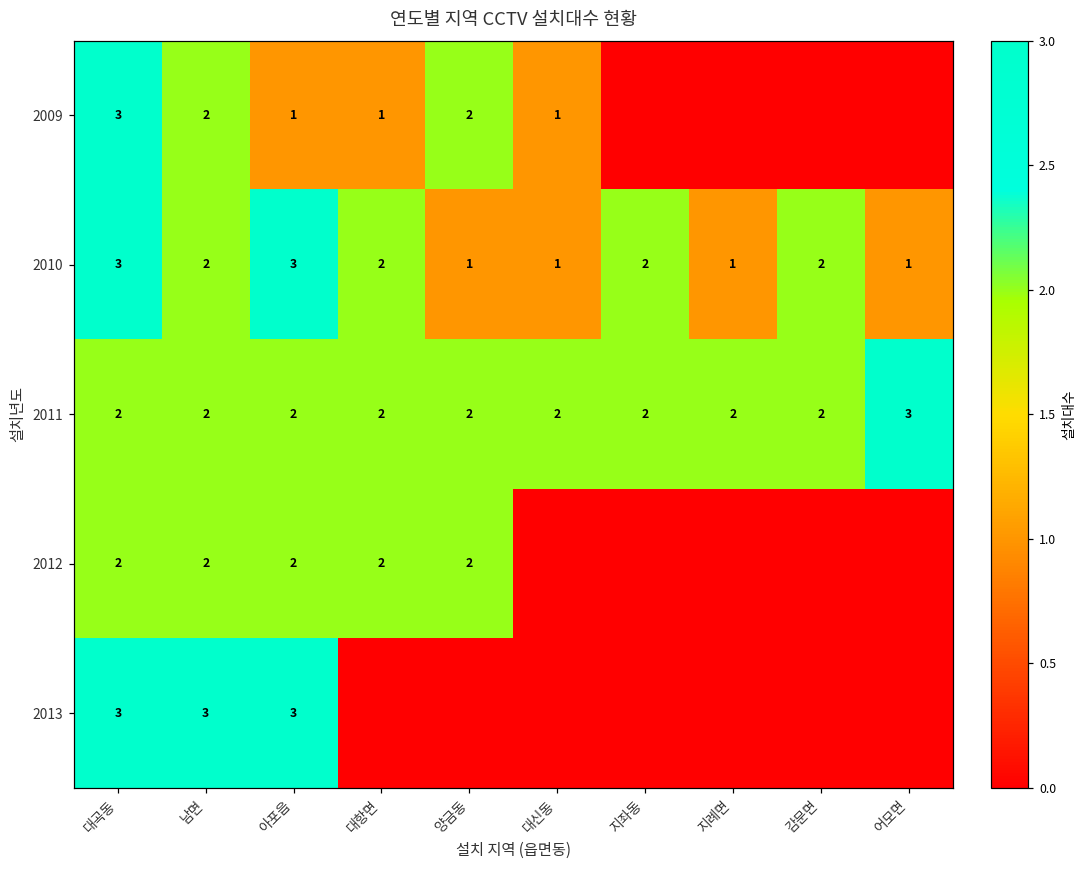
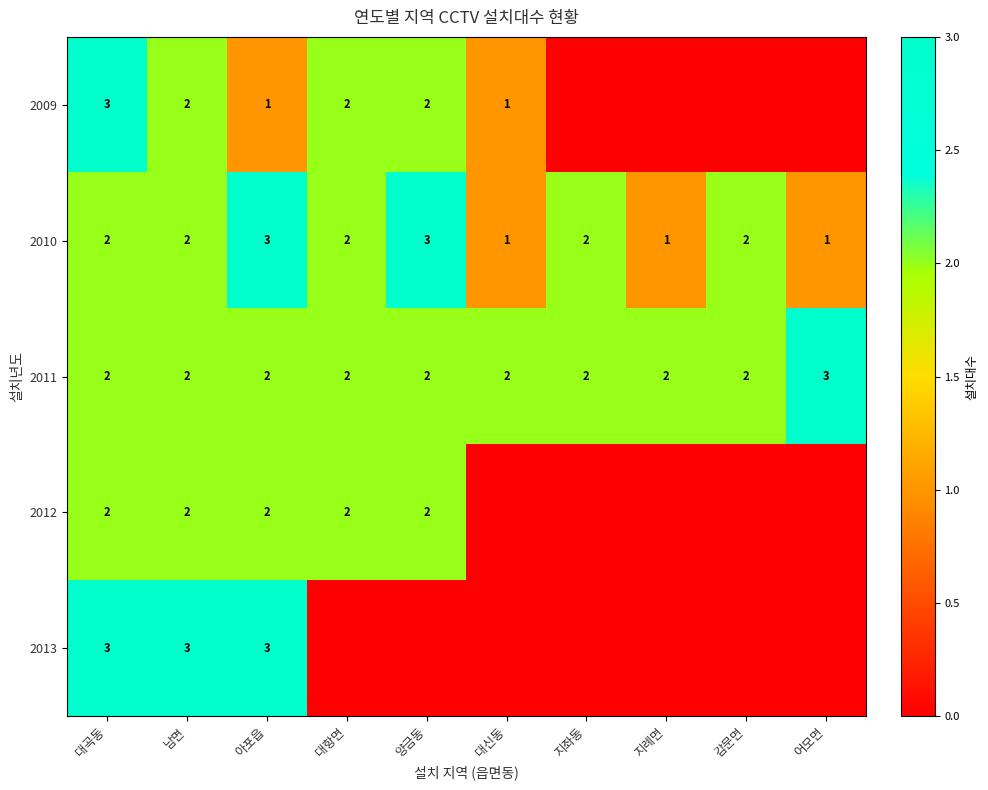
  {
    "2009": {
      "대곡동": 3,
      "남면": 2,
      "아포읍": 1,
-     "대항면": 1,
+     "대항면": 2,
      "양금동": 2,
      "대신동": 1
    },
    "2010": {
-     "대곡동": 3,
+     "대곡동": 2,
      "남면": 2,
      "아포읍": 3,
      "대항면": 2,
-     "양금동": 1,
+     "양금동": 3,
      "대신동": 1,
      "지좌동": 2,
      "지례면": 1,
      "감문면": 2,
      "어모면": 1
    },
    "2011": {
      "대곡동": 2,
      "남면": 2,
      "아포읍": 2,
      "대항면": 2,
      "양금동": 2,
      "대신동": 2,
      "지좌동": 2,
      "지례면": 2,
      "감문면": 2,
      "어모면": 3
    },
    "2012": {
      "대곡동": 2,
      "남면": 2,
      "아포읍": 2,
      "대항면": 2,
      "양금동": 2
    },
    "2013": {
      "대곡동": 3,
      "남면": 3,
      "아포읍": 3
    }
  }
